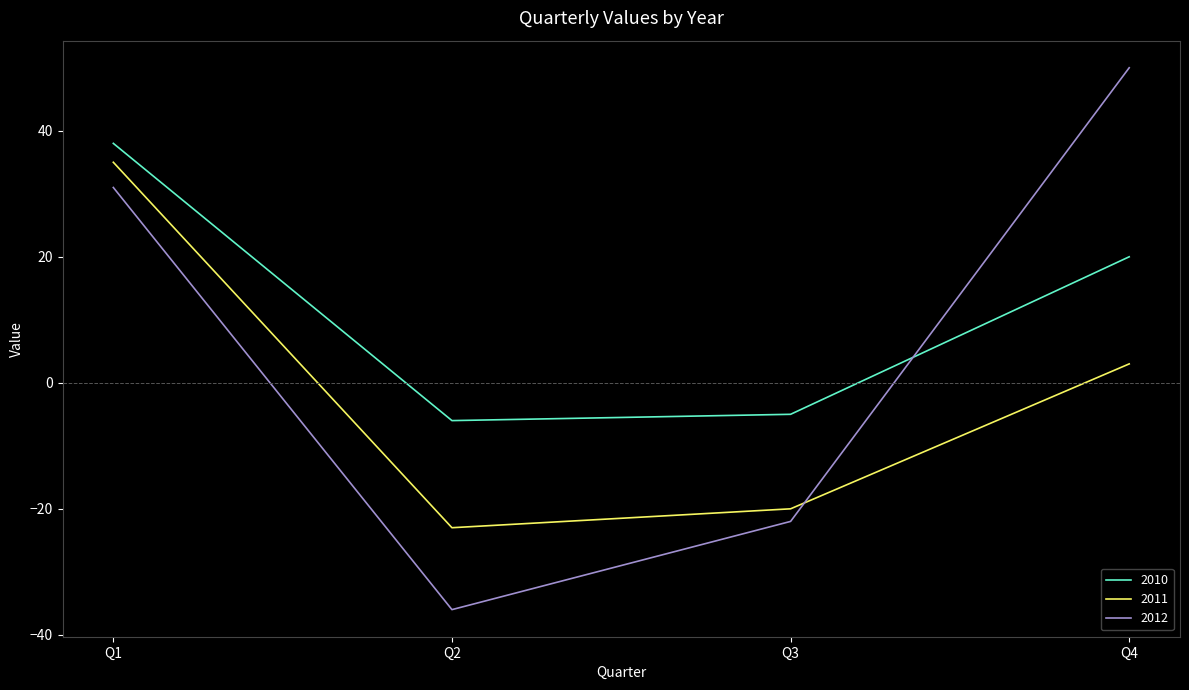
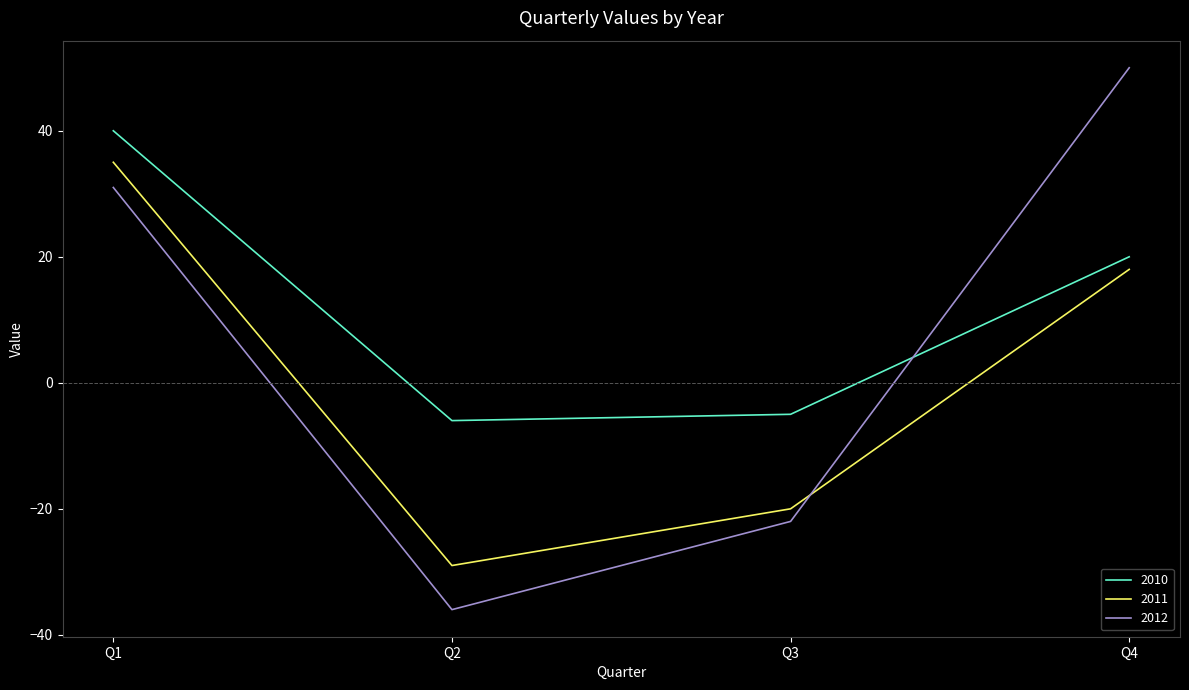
  {
    "2010": {
-     "Q1": 38,
+     "Q1": 40,
      "Q2": -6,
      "Q3": -5,
      "Q4": 20
    },
    "2011": {
      "Q1": 35,
-     "Q2": -23,
+     "Q2": -29,
      "Q3": -20,
-     "Q4": 3
+     "Q4": 18
    },
    "2012": {
      "Q1": 31,
      "Q2": -36,
      "Q3": -22,
      "Q4": 50
    }
  }
